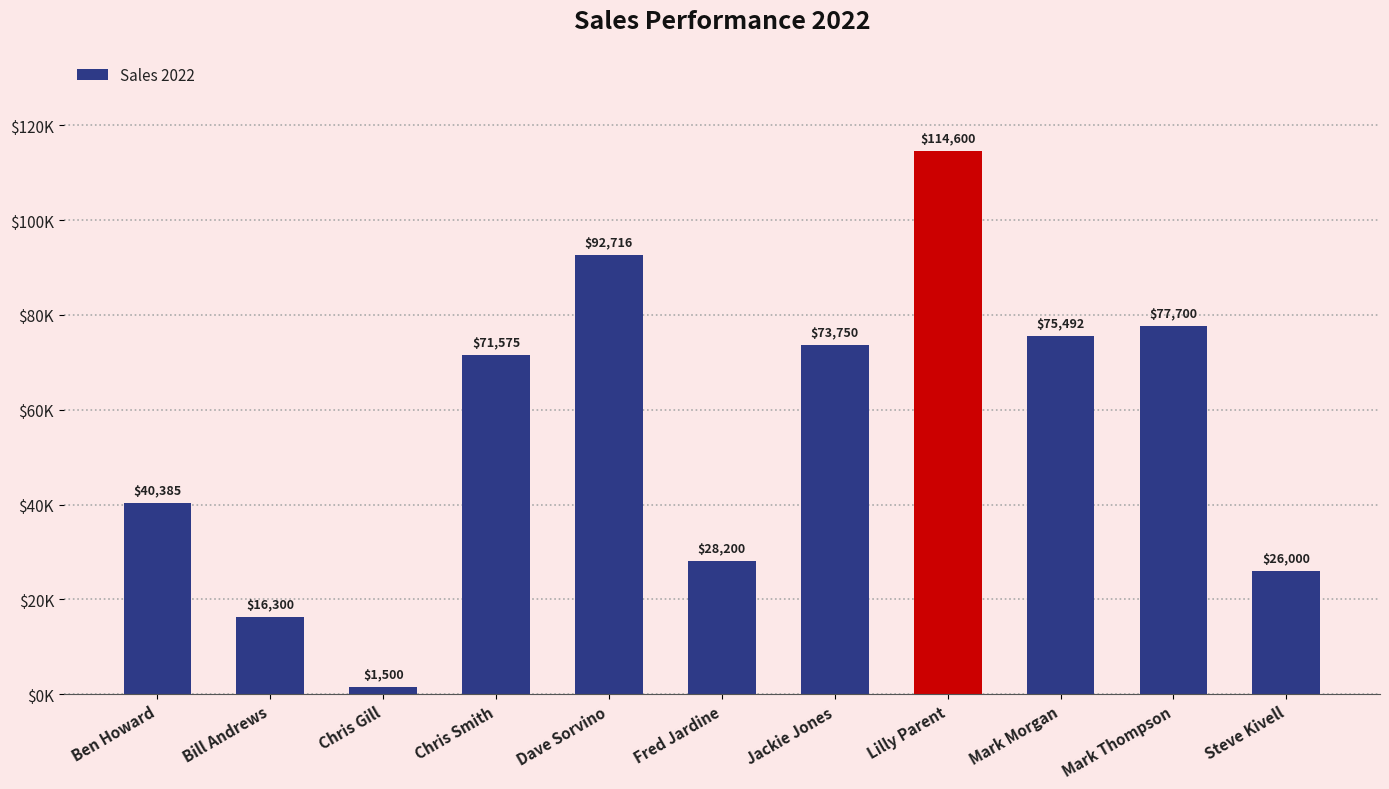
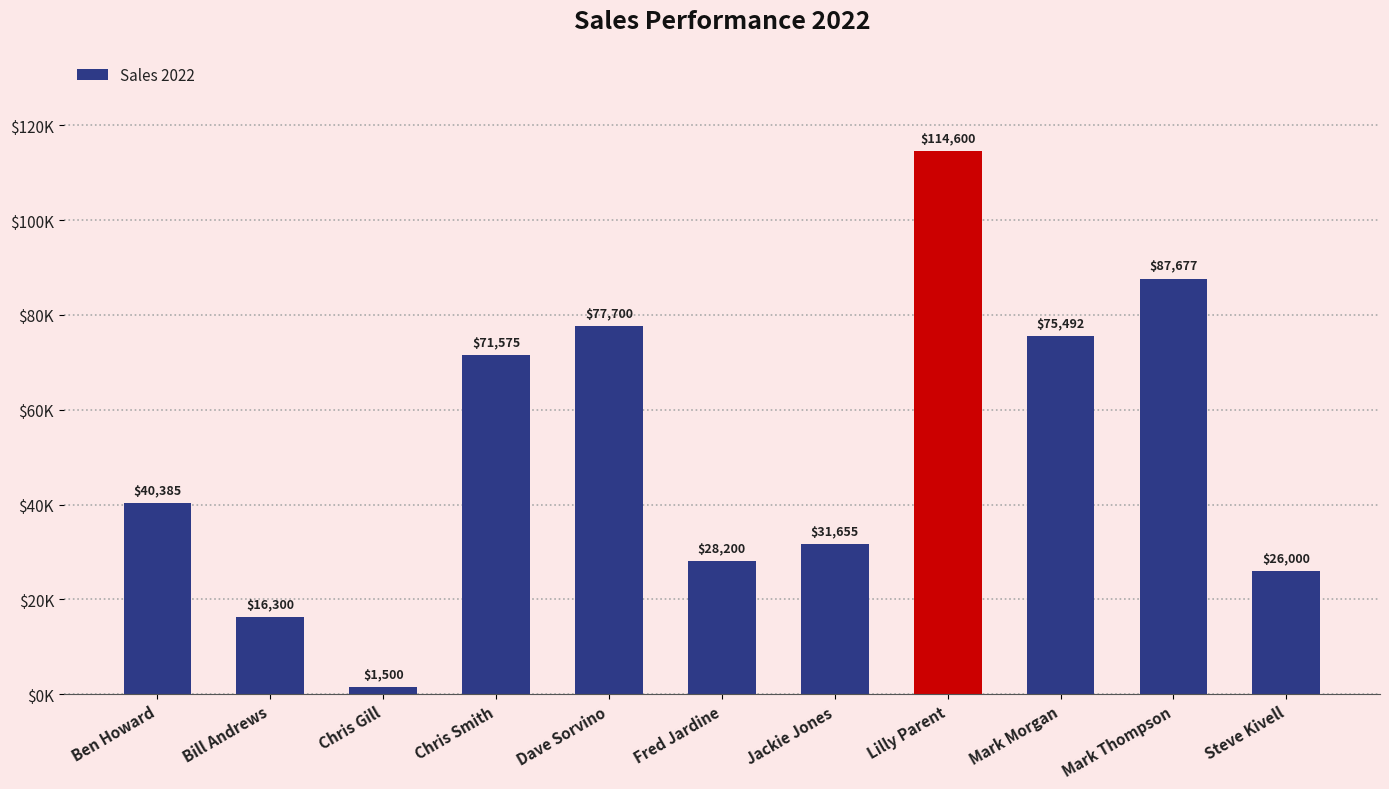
  {
    "Ben Howard": "$40,385",
    "Bill Andrews": "$16,300",
    "Chris Gill": "$1,500",
    "Chris Smith": "$71,575",
-   "Dave Sorvino": "$92,716",
+   "Dave Sorvino": "$77,700",
    "Fred Jardine": "$28,200",
-   "Jackie Jones": "$73,750",
+   "Jackie Jones": "$31,655",
    "Lilly Parent": "$114,600",
    "Mark Morgan": "$75,492",
-   "Mark Thompson": "$77,700",
+   "Mark Thompson": "$87,677",
    "Steve Kivell": "$26,000"
  }
